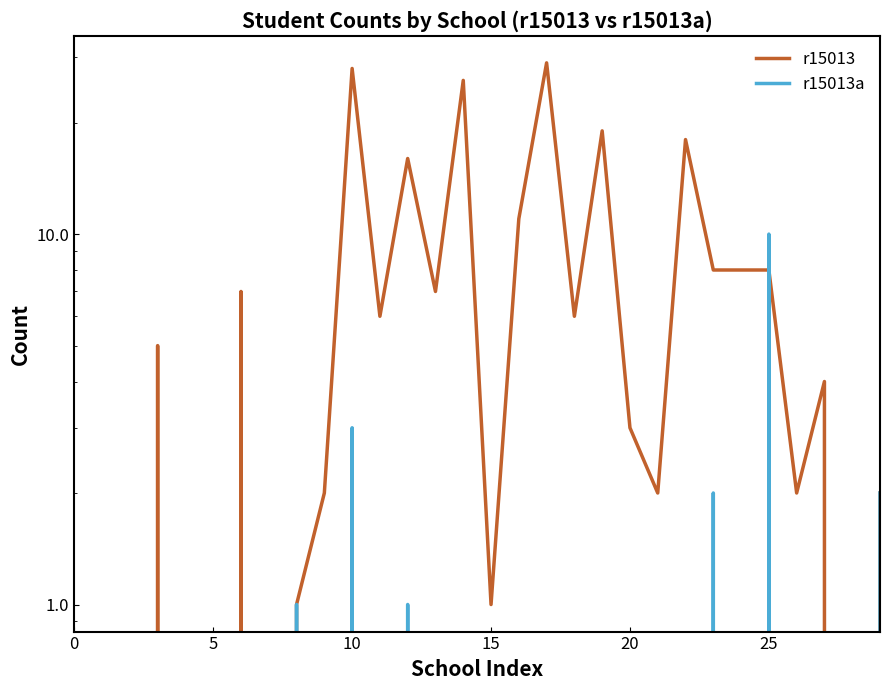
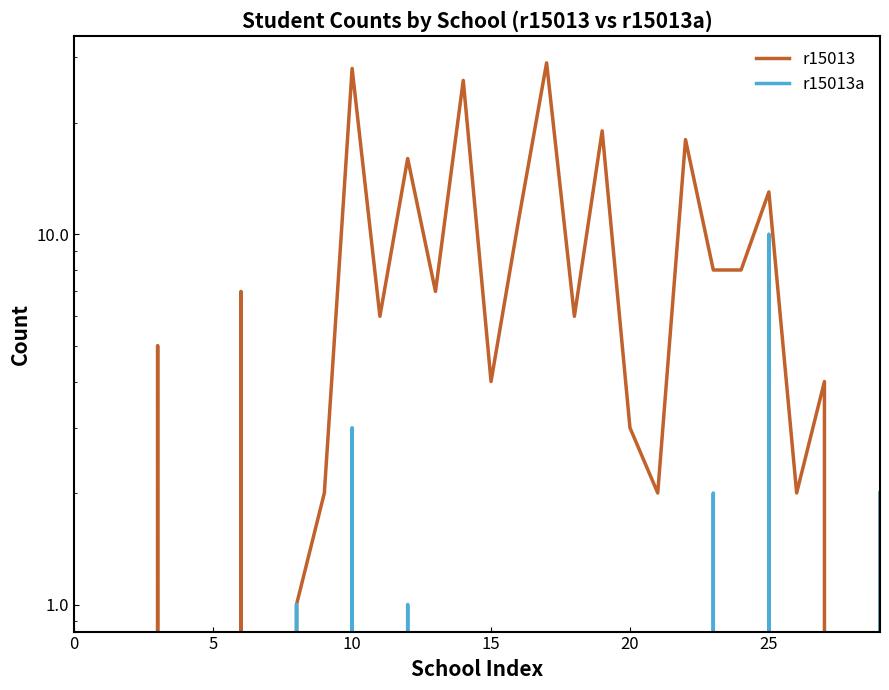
  {
    "r15013": {
      "10": 28,
-     "15": 1,
+     "15": 4,
      "20": 3,
-     "25": 8
+     "25": 13
    },
    "r15013a": {
      "10": 3,
      "25": 10
    }
  }
